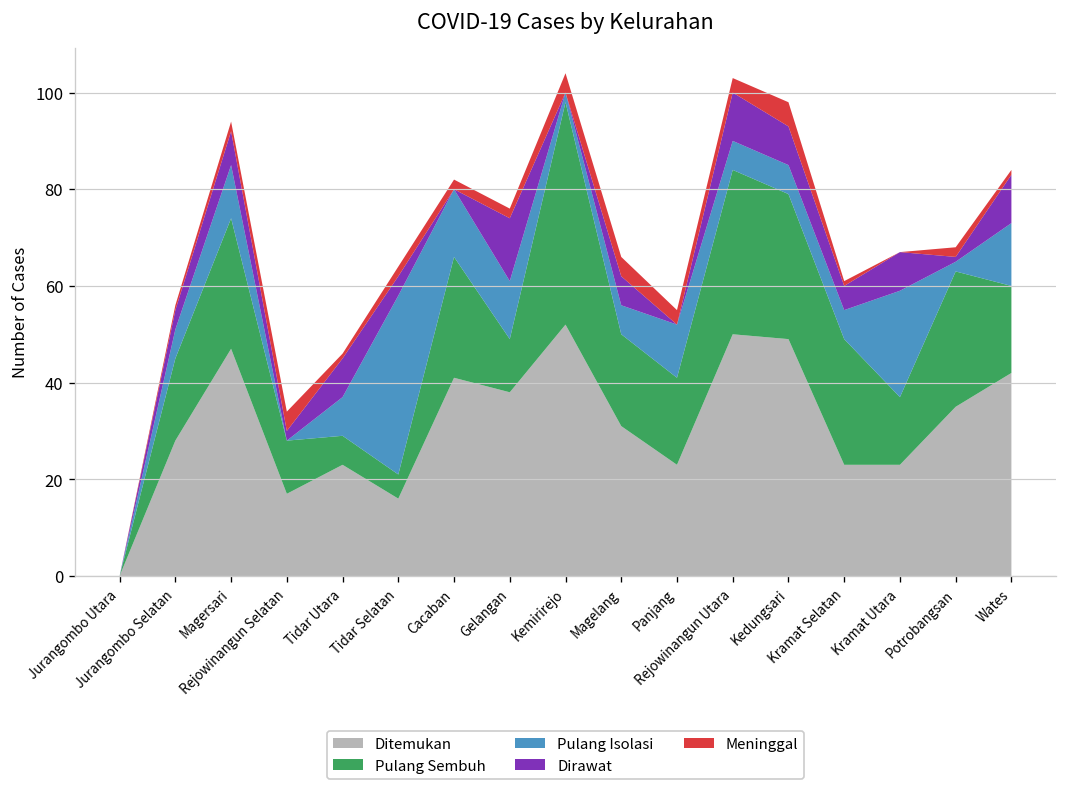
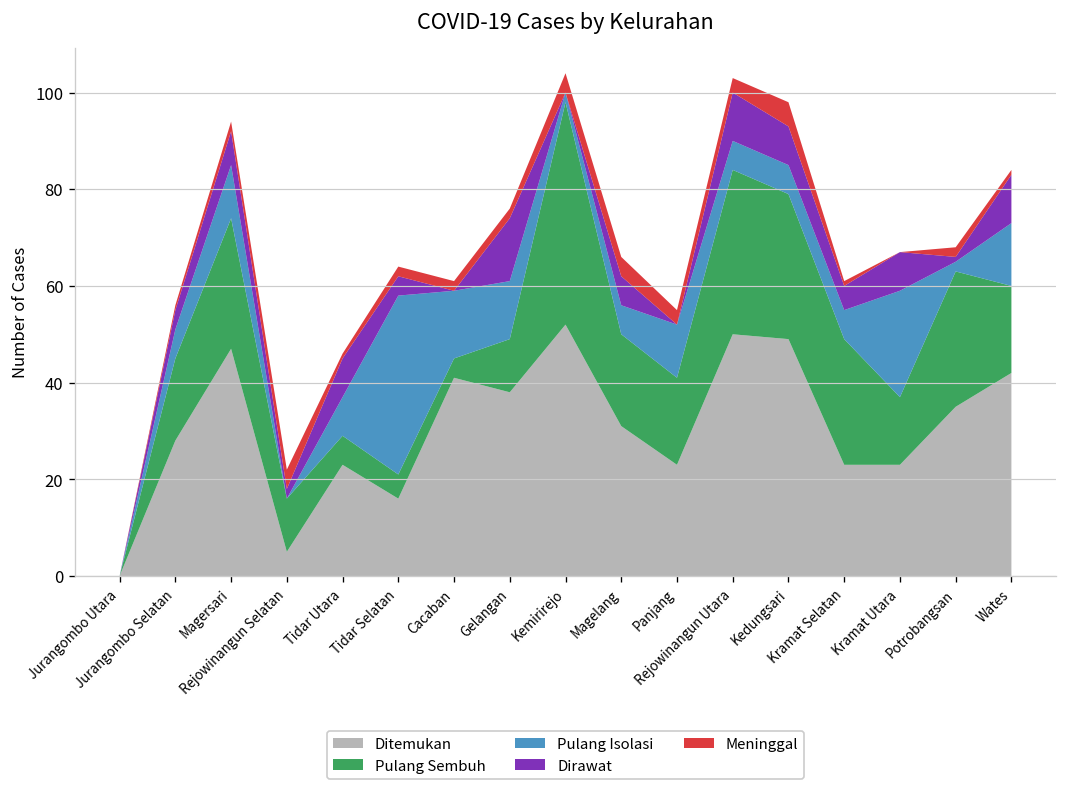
  {
    "Ditemukan": {
      "Jurangombo Selatan": 28,
      "Magersari": 47,
-     "Rejowinangun Selatan": 17,
+     "Rejowinangun Selatan": 5,
      "Tidar Utara": 23,
      "Tidar Selatan": 16,
      "Cacaban": 41,
      "Gelangan": 38,
      "Kemirirejo": 52,
      "Magelang": 31,
      "Panjang": 23,
      "Rejowinangun Utara": 50,
      "Kedungsari": 49,
      "Kramat Selatan": 23,
      "Kramat Utara": 23,
      "Potrobangsan": 35,
      "Wates": 42
    },
    "Pulang Sembuh": {
      "Jurangombo Selatan": 17,
      "Magersari": 27,
      "Tidar Utara": 6,
      "Tidar Selatan": 5,
-     "Cacaban": 25,
+     "Cacaban": 4,
      "Gelangan": 11,
      "Kemirirejo": 46,
      "Magelang": 19,
      "Panjang": 18,
      "Rejowinangun Utara": 34,
      "Kedungsari": 30,
      "Kramat Selatan": 26,
      "Kramat Utara": 14,
      "Potrobangsan": 28,
      "Wates": 18
    },
    "Pulang Isolasi": {
      "Jurangombo Selatan": 6,
      "Magersari": 11,
      "Tidar Utara": 8,
      "Tidar Selatan": 37,
      "Gelangan": 12,
      "Magelang": 6,
      "Rejowinangun Utara": 6,
      "Kedungsari": 6,
      "Kramat Selatan": 6,
      "Kramat Utara": 22,
      "Potrobangsan": 2,
      "Wates": 13
    },
    "Dirawat": {
      "Jurangombo Selatan": 4,
      "Magersari": 7,
      "Rejowinangun Selatan": 2,
      "Tidar Utara": 8,
      "Tidar Selatan": 4,
      "Gelangan": 13,
      "Magelang": 6,
      "Rejowinangun Utara": 10,
      "Kedungsari": 8,
      "Kramat Selatan": 5,
      "Potrobangsan": 1,
      "Wates": 10
    },
    "Meninggal": {
      "Jurangombo Selatan": 1,
      "Magersari": 2,
      "Rejowinangun Selatan": 4,
      "Tidar Utara": 1,
      "Tidar Selatan": 2,
      "Cacaban": 2,
      "Gelangan": 2,
      "Kemirirejo": 4,
      "Magelang": 4,
      "Panjang": 3,
      "Rejowinangun Utara": 3,
      "Kedungsari": 5,
      "Kramat Selatan": 1,
      "Potrobangsan": 2,
      "Wates": 1
    }
  }
